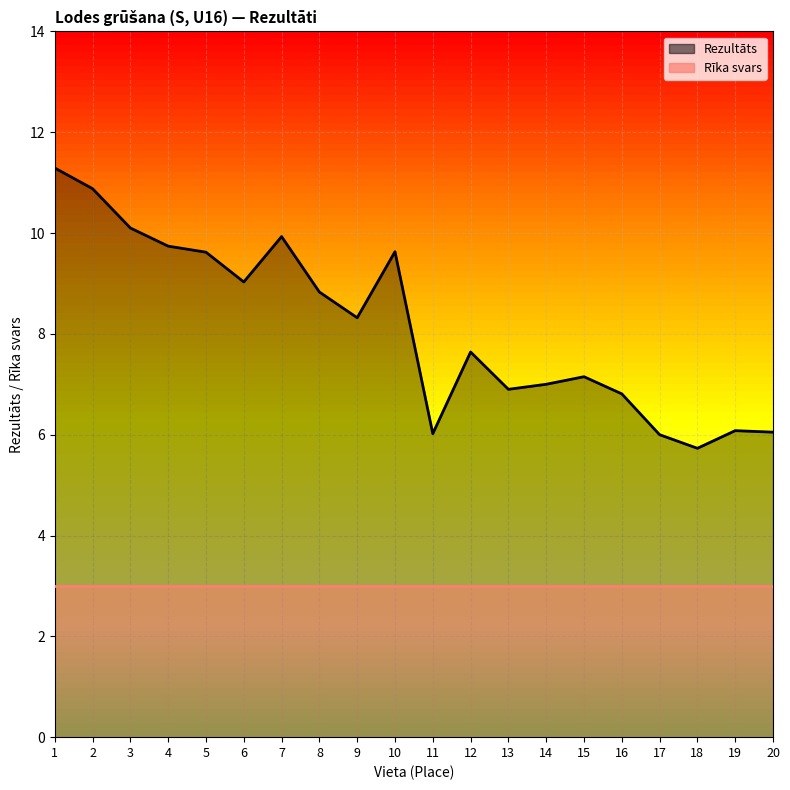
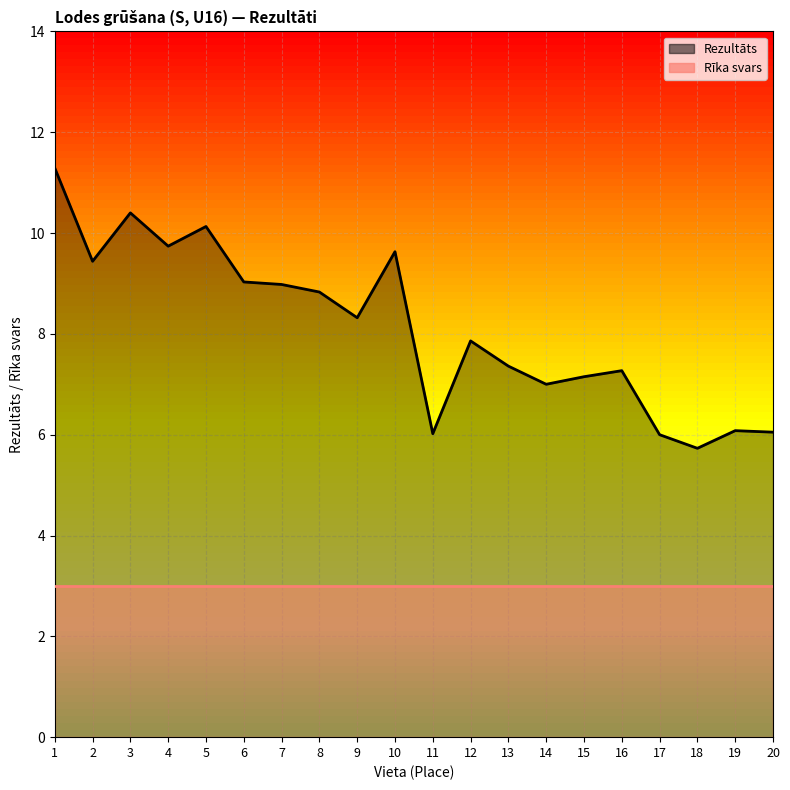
  {
    "Rezultāts": {
      "1": 11.3,
-     "2": 10.9,
-     "3": 10.1,
+     "2": 9.4,
+     "3": 10.4,
      "4": 9.7,
-     "5": 9.6,
+     "5": 10.1,
      "6": 9.0,
-     "7": 9.9,
+     "7": 9.0,
      "8": 8.8,
      "9": 8.3,
      "10": 9.6,
      "11": 6.0,
-     "12": 7.6,
-     "13": 6.9,
+     "12": 7.9,
+     "13": 7.4,
      "14": 7.0,
      "15": 7.2,
-     "16": 6.8,
+     "16": 7.3,
      "17": 6.0,
      "18": 5.7,
      "19": 6.1,
      "20": 6.1
    },
    "Rīka svars": {
      "1": 3.0,
      "2": 3.0,
      "3": 3.0,
      "4": 3.0,
      "5": 3.0,
      "6": 3.0,
      "7": 3.0,
      "8": 3.0,
      "9": 3.0,
      "10": 3.0,
      "11": 3.0,
      "12": 3.0,
      "13": 3.0,
      "14": 3.0,
      "15": 3.0,
      "16": 3.0,
      "17": 3.0,
      "18": 3.0,
      "19": 3.0,
      "20": 3.0
    }
  }
